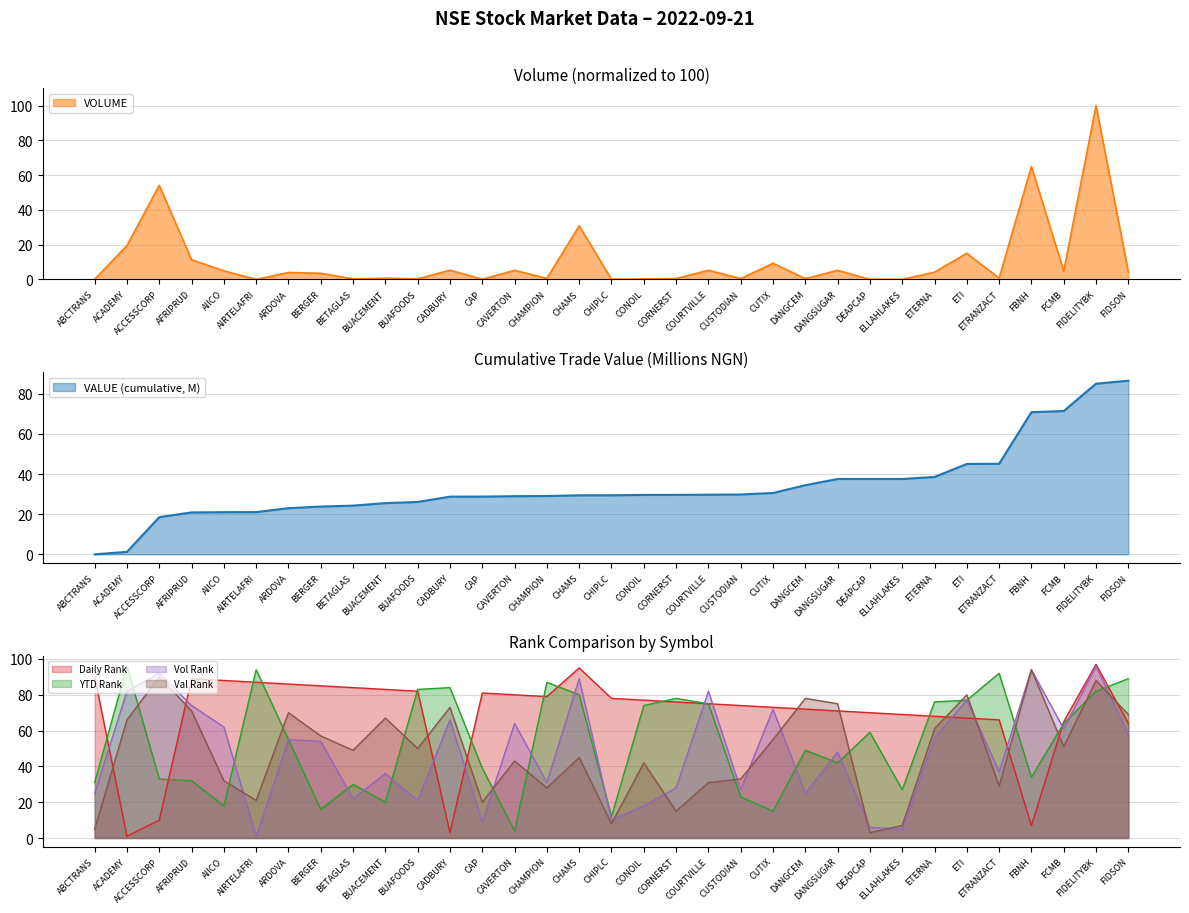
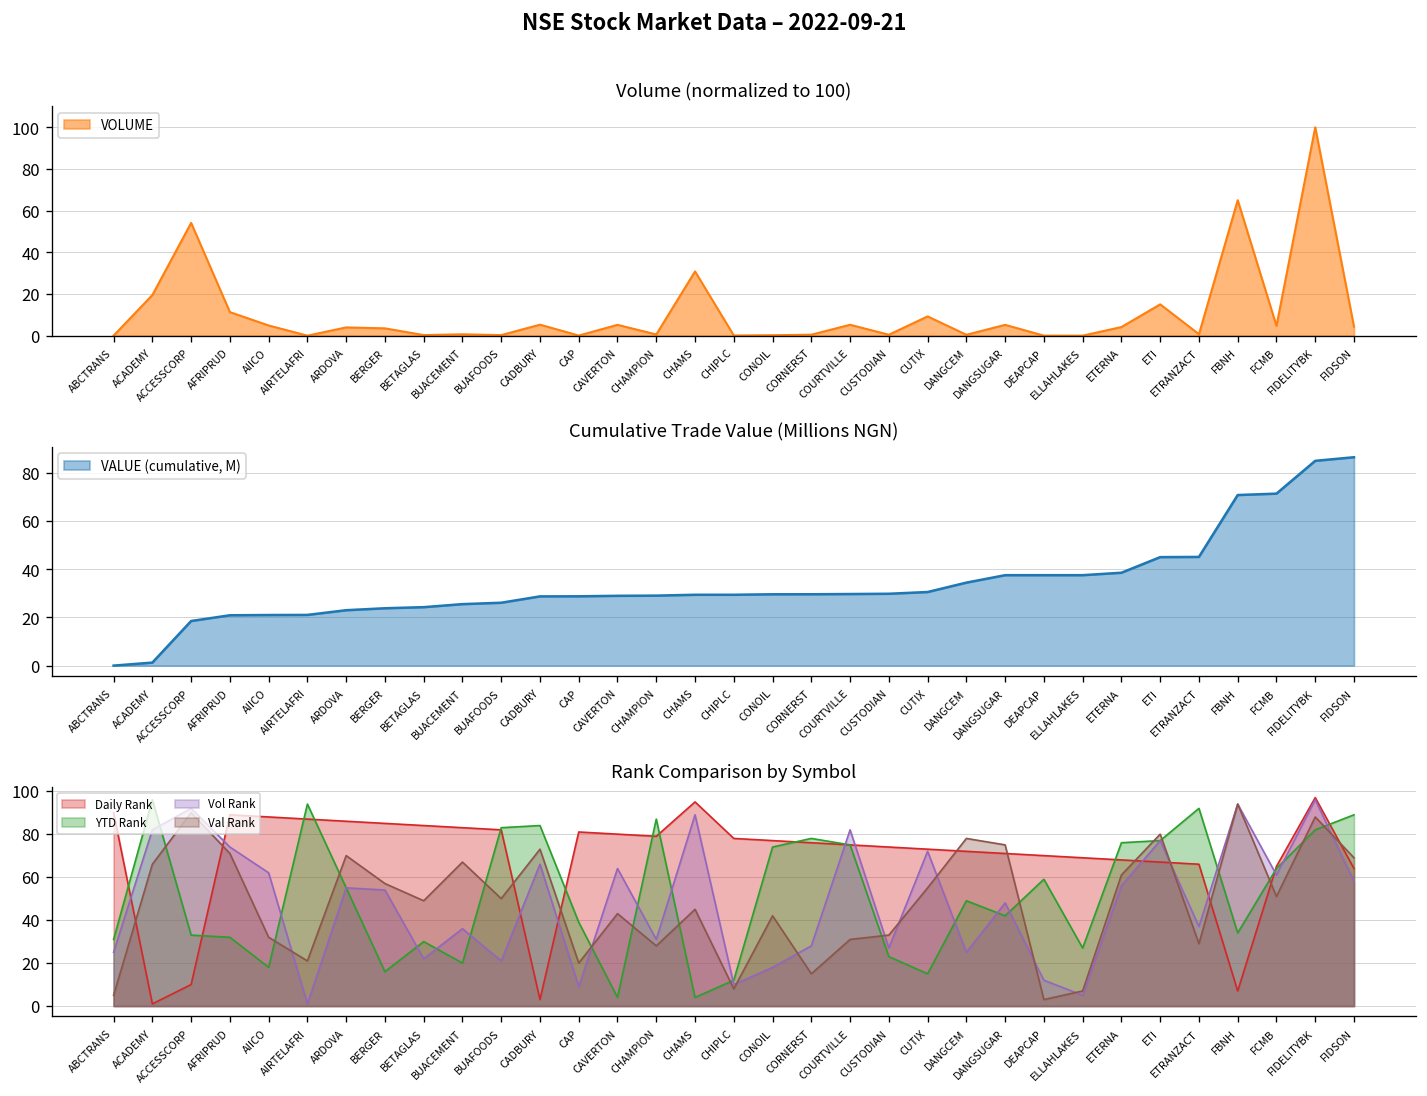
  {
    "Volume (normalized to 100)": {
      "ABCTRANS": 0,
      "ACADEMY": 19,
      "ACCESSCORP": 54,
      "AFRIPRUD": 11,
      "AIICO": 5,
      "AIRTELAFRI": 0,
      "ARDOVA": 4,
      "BERGER": 4,
      "BETAGLAS": 0,
      "BUACEMENT": 1,
      "BUAFOODS": 0,
      "CADBURY": 5,
      "CAP": 0,
      "CAVERTON": 5,
      "CHAMPION": 1,
      "CHAMS": 31,
      "CHIPLC": 0,
      "CONOIL": 0,
      "CORNERST": 0,
      "COURTVILLE": 5,
      "CUSTODIAN": 0,
      "CUTIX": 9,
      "DANGCEM": 0,
      "DANGSUGAR": 5,
      "DEAPCAP": 0,
      "ELLAHLAKES": 0,
      "ETERNA": 4,
      "ETI": 15,
      "ETRANZACT": 1,
      "FBNH": 65,
      "FCMB": 5,
      "FIDELITYBK": 100,
      "FIDSON": 4
    },
    "Cumulative Trade Value (Millions NGN)": {
      "ABCTRANS": 0,
      "ACADEMY": 1,
      "ACCESSCORP": 19,
      "AFRIPRUD": 21,
      "AIICO": 21,
      "AIRTELAFRI": 21,
      "ARDOVA": 23,
      "BERGER": 24,
      "BETAGLAS": 24,
      "BUACEMENT": 26,
      "BUAFOODS": 26,
      "CADBURY": 29,
      "CAP": 29,
      "CAVERTON": 29,
      "CHAMPION": 29,
      "CHAMS": 29,
      "CHIPLC": 29,
      "CONOIL": 30,
      "CORNERST": 30,
      "COURTVILLE": 30,
      "CUSTODIAN": 30,
      "CUTIX": 31,
      "DANGCEM": 34,
      "DANGSUGAR": 38,
      "DEAPCAP": 38,
      "ELLAHLAKES": 38,
      "ETERNA": 39,
      "ETI": 45,
      "ETRANZACT": 45,
      "FBNH": 71,
      "FCMB": 71,
      "FIDELITYBK": 85,
      "FIDSON": 87
    },
    "Rank Comparison by Symbol": {
      "YTD Rank": {
        "ABCTRANS": 31,
        "ACCESSCORP": 33,
        "AFRIPRUD": 32,
        "AIICO": 18,
        "AIRTELAFRI": 94,
        "BERGER": 16,
        "BETAGLAS": 30,
        "BUACEMENT": 20,
        "CADBURY": 84,
        "CAP": 39,
        "CAVERTON": 4,
        "CHAMPION": 87,
-       "CHAMS": 80,
+       "CHAMS": 4,
        "CHIPLC": 12,
        "CONOIL": 74,
        "CORNERST": 78,
        "CUSTODIAN": 23,
        "CUTIX": 15,
        "DANGCEM": 49,
        "DANGSUGAR": 42,
        "DEAPCAP": 59,
        "ELLAHLAKES": 27,
        "ETERNA": 76,
        "ETRANZACT": 92,
        "FBNH": 34,
        "FIDELITYBK": 82,
        "FIDSON": 89
      },
      "Vol Rank": {
        "ABCTRANS": 25,
        "AFRIPRUD": 74,
        "AIICO": 62,
        "AIRTELAFRI": 1,
        "BERGER": 54,
        "BETAGLAS": 22,
        "BUACEMENT": 36,
        "BUAFOODS": 21,
        "CADBURY": 66,
        "CAP": 9,
        "CAVERTON": 64,
        "CHAMPION": 31,
        "CHAMS": 89,
        "CHIPLC": 10,
        "CONOIL": 18,
        "CORNERST": 28,
        "COURTVILLE": 82,
        "CUSTODIAN": 27,
        "DANGCEM": 25,
        "DANGSUGAR": 48,
-       "DEAPCAP": 6,
+       "DEAPCAP": 12,
        "ELLAHLAKES": 5,
        "ETERNA": 56,
        "ETRANZACT": 37,
        "FCMB": 61,
        "FIDSON": 58
      }
    }
  }
